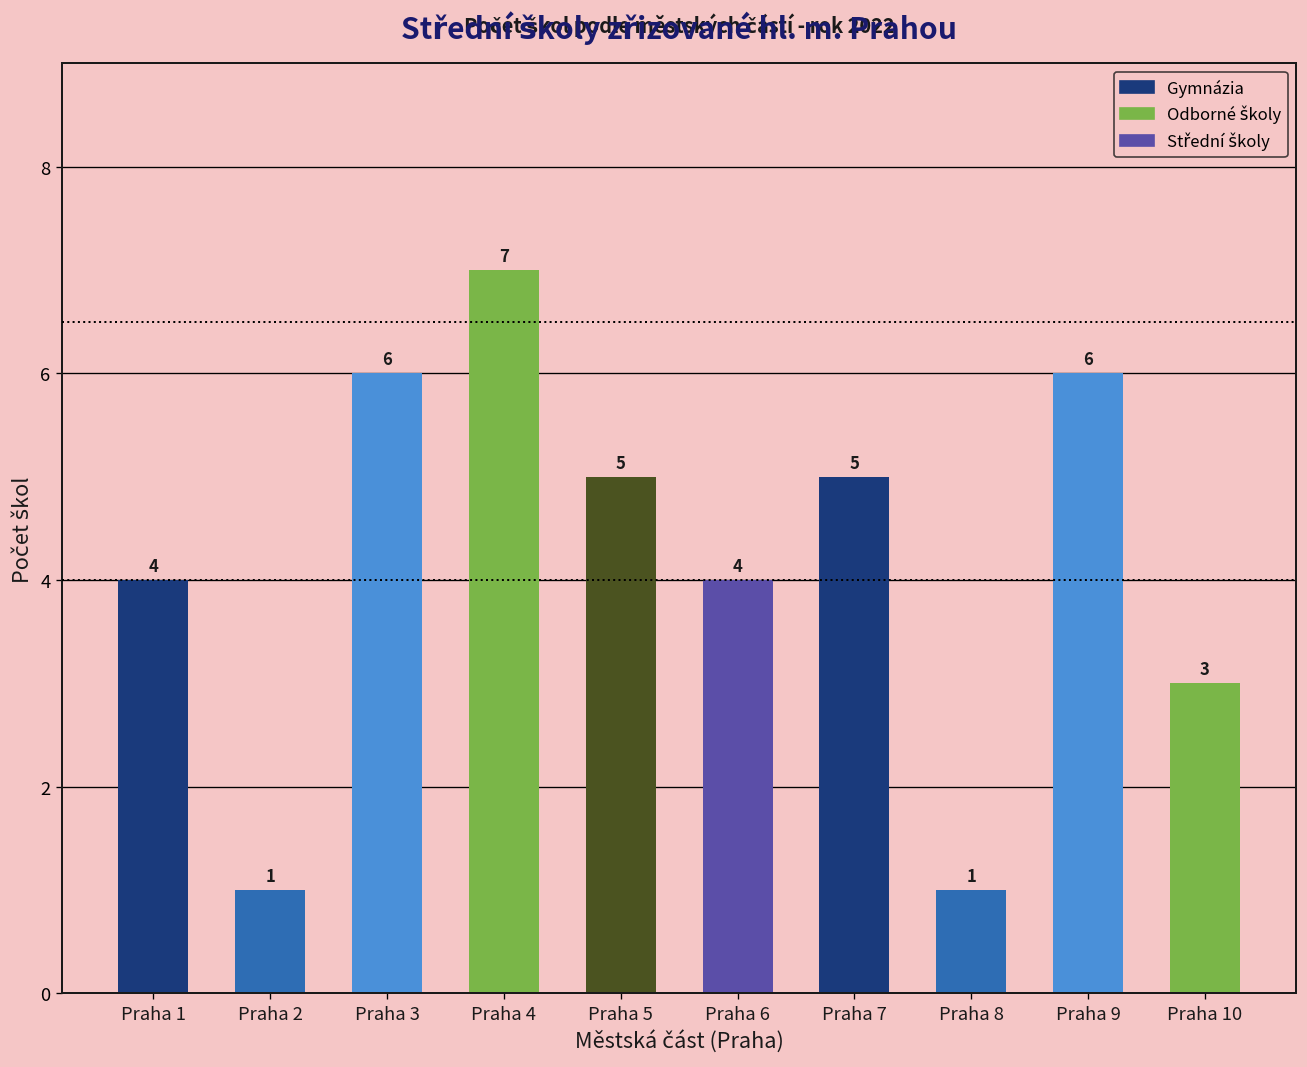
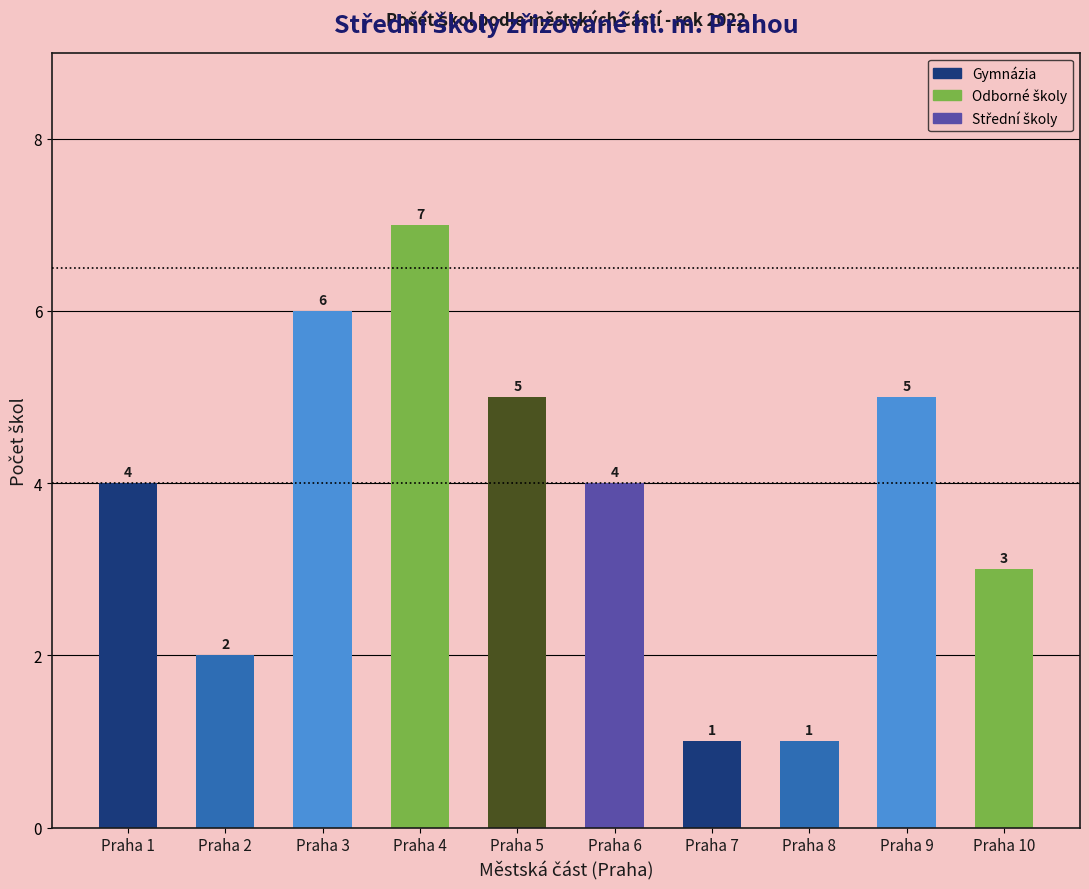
  {
    "Praha 1": 4,
-   "Praha 2": 1,
+   "Praha 2": 2,
    "Praha 3": 6,
    "Praha 4": 7,
    "Praha 5": 5,
    "Praha 6": 4,
-   "Praha 7": 5,
+   "Praha 7": 1,
    "Praha 8": 1,
-   "Praha 9": 6,
+   "Praha 9": 5,
    "Praha 10": 3
  }
